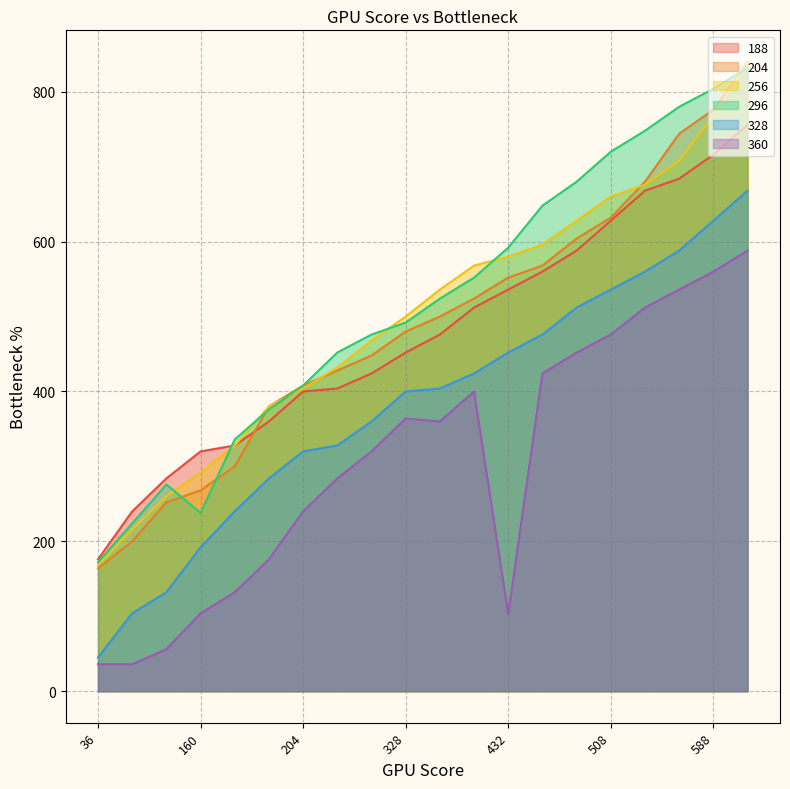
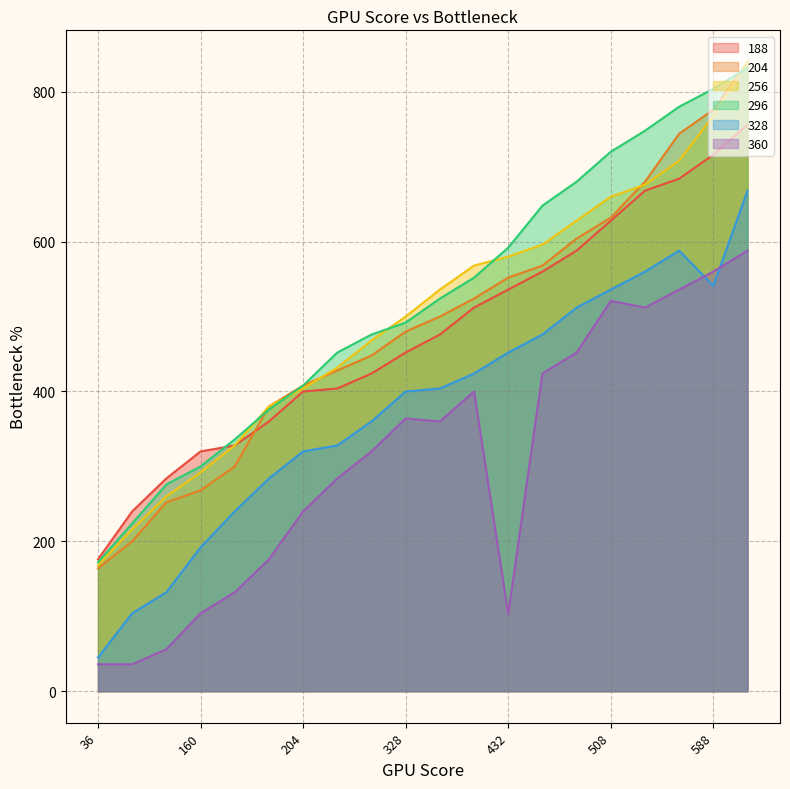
  {
    "296": {
      "36": 170,
-     "160": 240,
+     "160": 300,
      "328": 490,
      "432": 590,
      "508": 720
    },
    "328": {
      "36": 50,
      "160": 190,
      "204": 320,
      "328": 400,
      "432": 450,
      "508": 540,
-     "588": 630
+     "588": 540
    },
    "360": {
      "36": 40,
      "160": 100,
      "204": 240,
      "328": 360,
      "432": 100,
-     "508": 480,
+     "508": 520,
      "588": 560
    }
  }
